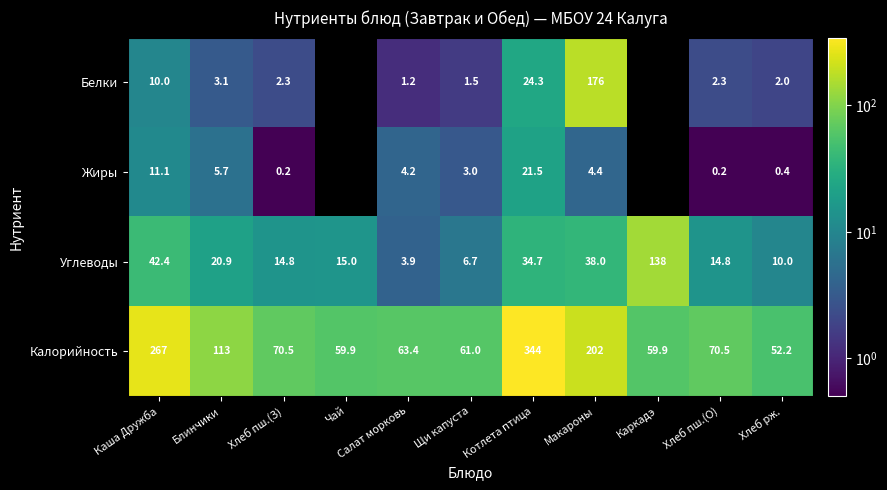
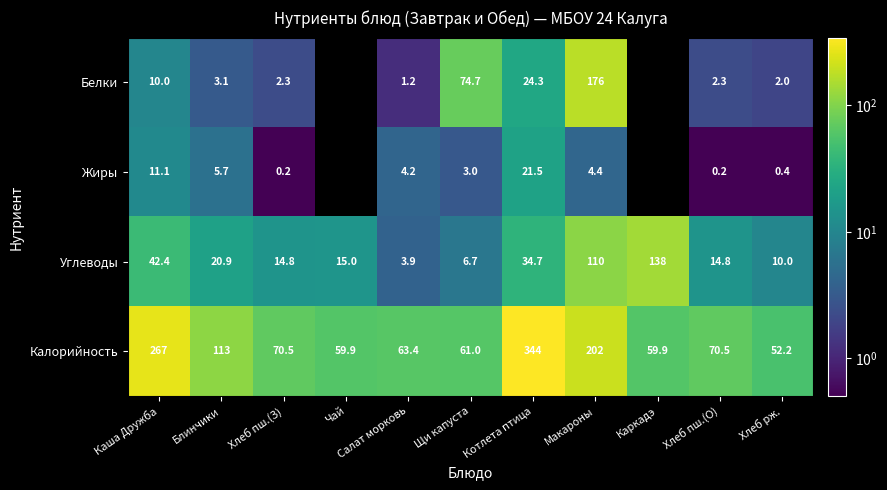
  {
    "Белки": {
      "Каша Дружба": 10.0,
      "Блинчики": 3.1,
      "Хлеб пш.(З)": 2.3,
      "Салат морковь": 1.2,
-     "Щи капуста": 1.5,
+     "Щи капуста": 74.7,
      "Котлета птица": 24.3,
      "Макароны": 176,
      "Хлеб пш.(О)": 2.3,
      "Хлеб рж.": 2.0
    },
    "Жиры": {
      "Каша Дружба": 11.1,
      "Блинчики": 5.7,
      "Хлеб пш.(З)": 0.2,
      "Салат морковь": 4.2,
      "Щи капуста": 3.0,
      "Котлета птица": 21.5,
      "Макароны": 4.4,
      "Хлеб пш.(О)": 0.2,
      "Хлеб рж.": 0.4
    },
    "Углеводы": {
      "Каша Дружба": 42.4,
      "Блинчики": 20.9,
      "Хлеб пш.(З)": 14.8,
      "Чай": 15.0,
      "Салат морковь": 3.9,
      "Щи капуста": 6.7,
      "Котлета птица": 34.7,
-     "Макароны": 38.0,
+     "Макароны": 110,
      "Каркадэ": 138,
      "Хлеб пш.(О)": 14.8,
      "Хлеб рж.": 10.0
    },
    "Калорийность": {
      "Каша Дружба": 267,
      "Блинчики": 113,
      "Хлеб пш.(З)": 70.5,
      "Чай": 59.9,
      "Салат морковь": 63.4,
      "Щи капуста": 61.0,
      "Котлета птица": 344,
      "Макароны": 202,
      "Каркадэ": 59.9,
      "Хлеб пш.(О)": 70.5,
      "Хлеб рж.": 52.2
    }
  }
